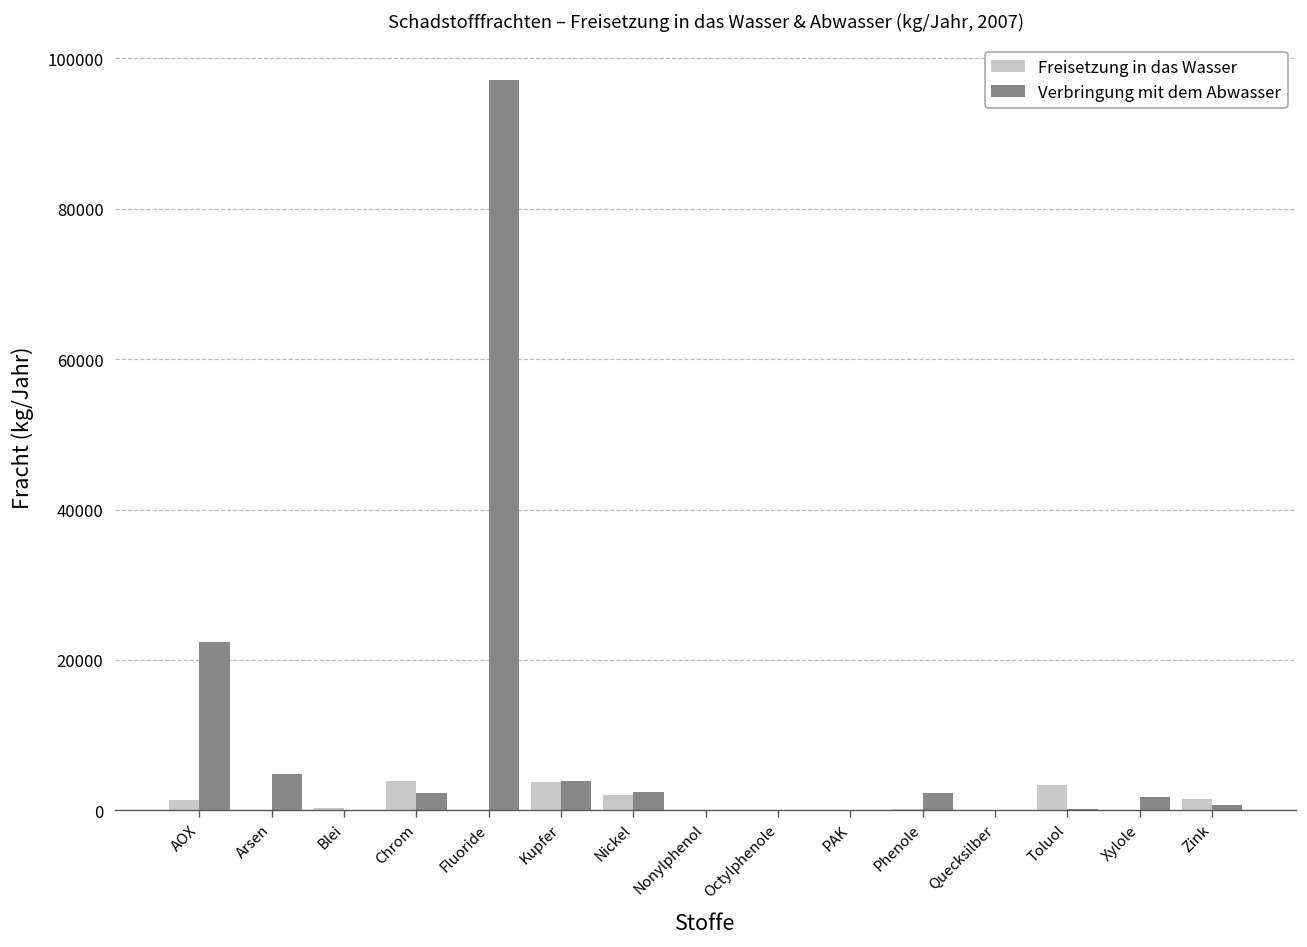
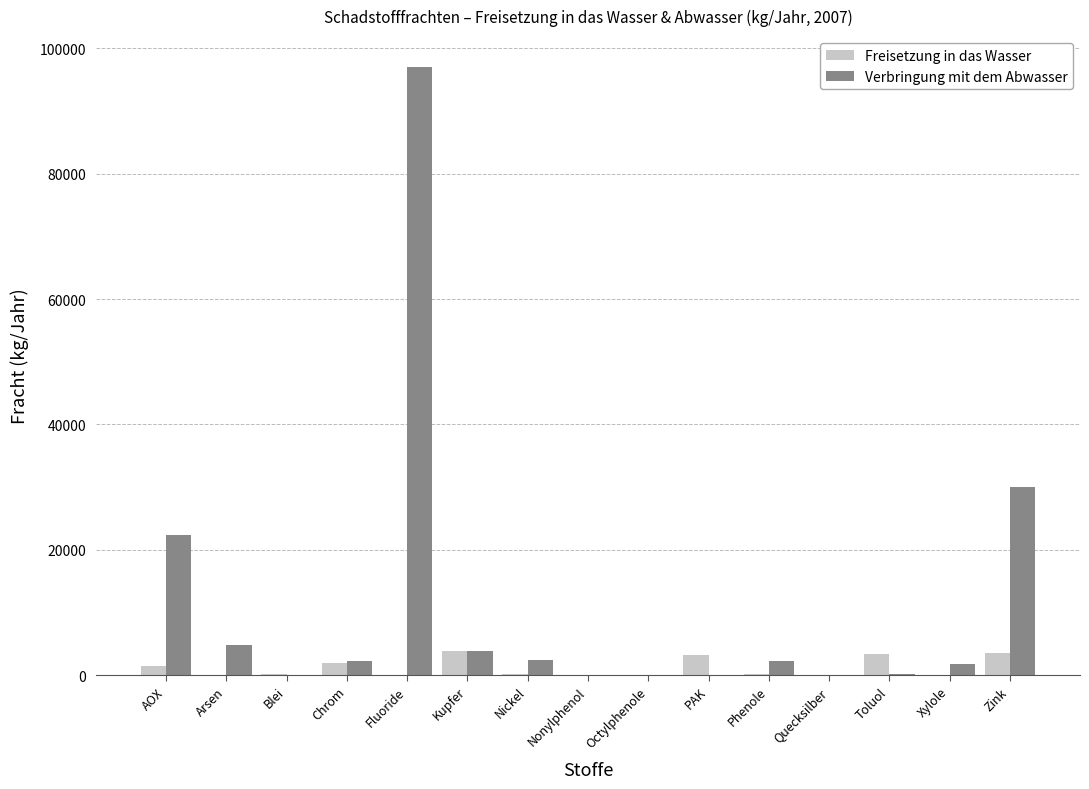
  {
    "Freisetzung in das Wasser": {
      "AOX": 1000,
      "Arsen": 0,
-     "Chrom": 4000,
+     "Chrom": 2000,
      "Fluoride": 0,
      "Kupfer": 4000,
-     "Nickel": 2000,
-     "PAK": 0,
+     "Nickel": 0,
+     "PAK": 3000,
      "Toluol": 3000,
      "Xylole": 0,
-     "Zink": 2000
+     "Zink": 4000
    },
    "Verbringung mit dem Abwasser": {
      "AOX": 22000,
      "Arsen": 5000,
      "Chrom": 2000,
      "Fluoride": 97000,
      "Kupfer": 4000,
      "Nickel": 2000,
      "Nonylphenol": 0,
      "Octylphenole": 0,
      "PAK": 0,
      "Phenole": 2000,
      "Quecksilber": 0,
      "Xylole": 2000,
-     "Zink": 1000
+     "Zink": 30000
    }
  }
